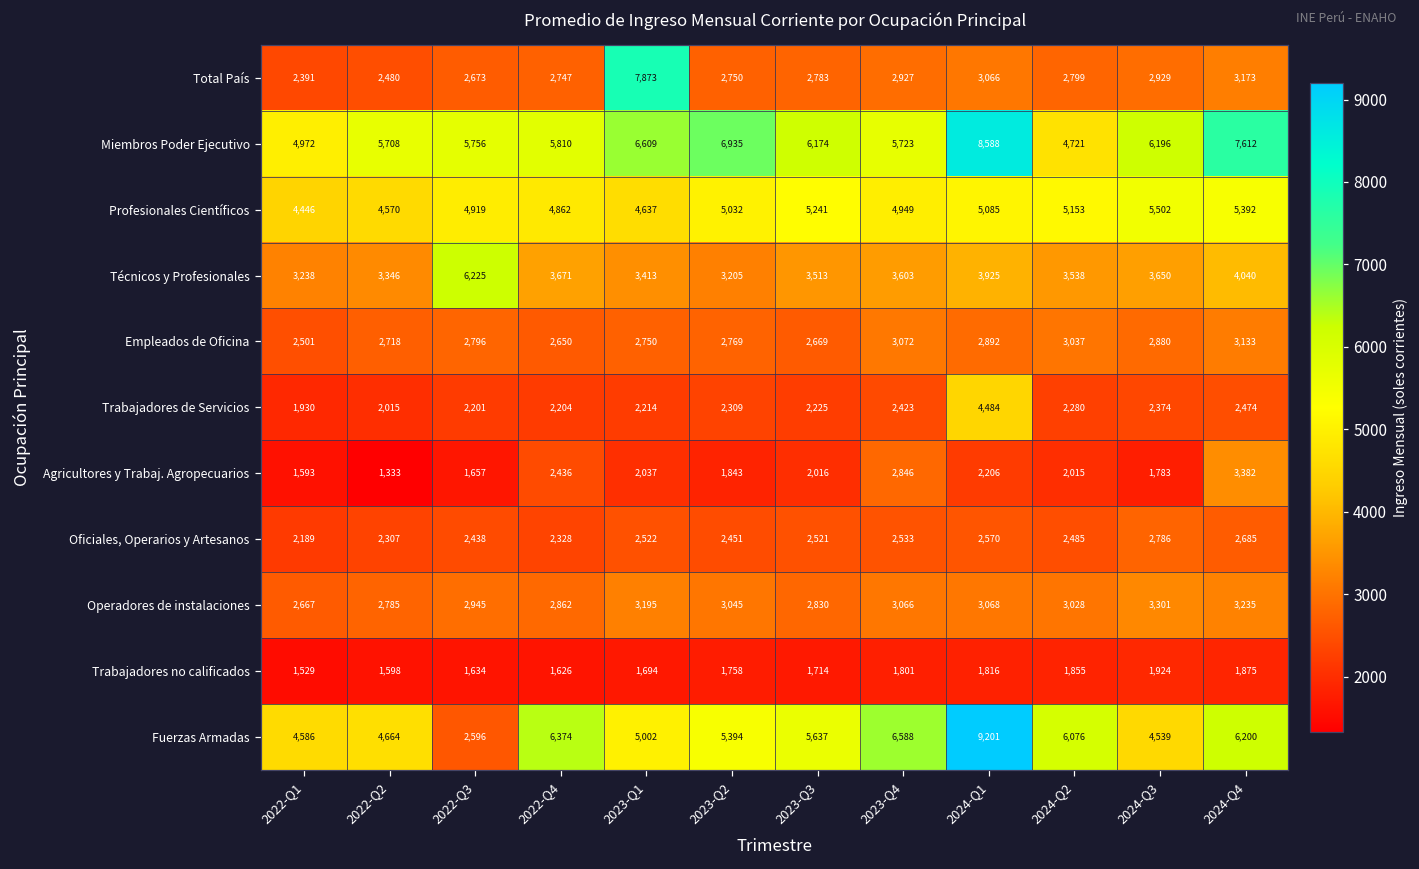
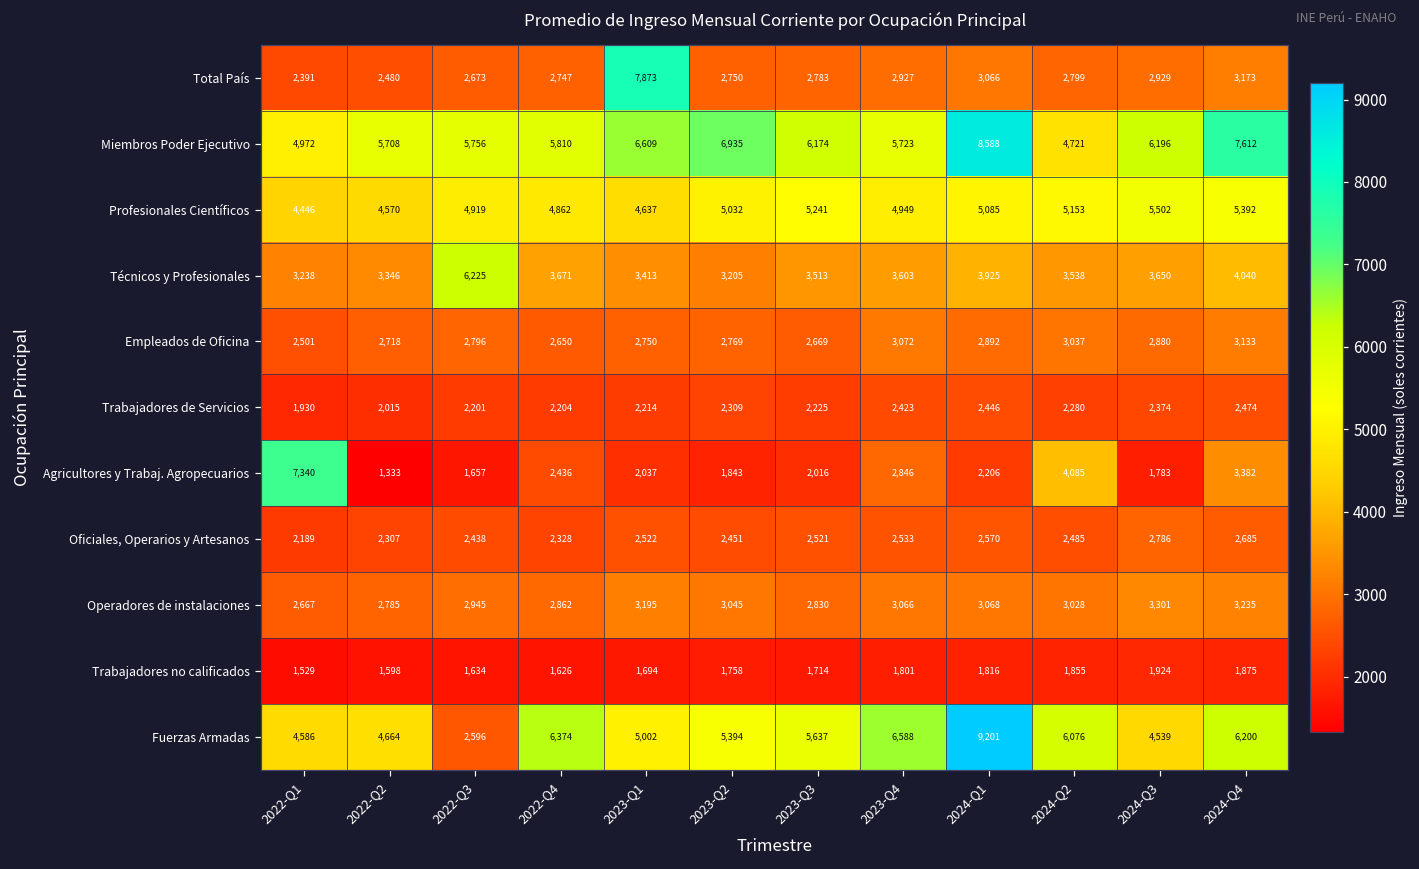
  {
    "Total País": {
      "2022-Q1": "2,391",
      "2022-Q2": "2,480",
      "2022-Q3": "2,673",
      "2022-Q4": "2,747",
      "2023-Q1": "7,873",
      "2023-Q2": "2,750",
      "2023-Q3": "2,783",
      "2023-Q4": "2,927",
      "2024-Q1": "3,066",
      "2024-Q2": "2,799",
      "2024-Q3": "2,929",
      "2024-Q4": "3,173"
    },
    "Miembros Poder Ejecutivo": {
      "2022-Q1": "4,972",
      "2022-Q2": "5,708",
      "2022-Q3": "5,756",
      "2022-Q4": "5,810",
      "2023-Q1": "6,609",
      "2023-Q2": "6,935",
      "2023-Q3": "6,174",
      "2023-Q4": "5,723",
      "2024-Q1": "8,588",
      "2024-Q2": "4,721",
      "2024-Q3": "6,196",
      "2024-Q4": "7,612"
    },
    "Profesionales Científicos": {
      "2022-Q1": "4,446",
      "2022-Q2": "4,570",
      "2022-Q3": "4,919",
      "2022-Q4": "4,862",
      "2023-Q1": "4,637",
      "2023-Q2": "5,032",
      "2023-Q3": "5,241",
      "2023-Q4": "4,949",
      "2024-Q1": "5,085",
      "2024-Q2": "5,153",
      "2024-Q3": "5,502",
      "2024-Q4": "5,392"
    },
    "Técnicos y Profesionales": {
      "2022-Q1": "3,238",
      "2022-Q2": "3,346",
      "2022-Q3": "6,225",
      "2022-Q4": "3,671",
      "2023-Q1": "3,413",
      "2023-Q2": "3,205",
      "2023-Q3": "3,513",
      "2023-Q4": "3,603",
      "2024-Q1": "3,925",
      "2024-Q2": "3,538",
      "2024-Q3": "3,650",
      "2024-Q4": "4,040"
    },
    "Empleados de Oficina": {
      "2022-Q1": "2,501",
      "2022-Q2": "2,718",
      "2022-Q3": "2,796",
      "2022-Q4": "2,650",
      "2023-Q1": "2,750",
      "2023-Q2": "2,769",
      "2023-Q3": "2,669",
      "2023-Q4": "3,072",
      "2024-Q1": "2,892",
      "2024-Q2": "3,037",
      "2024-Q3": "2,880",
      "2024-Q4": "3,133"
    },
    "Trabajadores de Servicios": {
      "2022-Q1": "1,930",
      "2022-Q2": "2,015",
      "2022-Q3": "2,201",
      "2022-Q4": "2,204",
      "2023-Q1": "2,214",
      "2023-Q2": "2,309",
      "2023-Q3": "2,225",
      "2023-Q4": "2,423",
-     "2024-Q1": "4,484",
+     "2024-Q1": "2,446",
      "2024-Q2": "2,280",
      "2024-Q3": "2,374",
      "2024-Q4": "2,474"
    },
    "Agricultores y Trabaj. Agropecuarios": {
-     "2022-Q1": "1,593",
+     "2022-Q1": "7,340",
      "2022-Q2": "1,333",
      "2022-Q3": "1,657",
      "2022-Q4": "2,436",
      "2023-Q1": "2,037",
      "2023-Q2": "1,843",
      "2023-Q3": "2,016",
      "2023-Q4": "2,846",
      "2024-Q1": "2,206",
-     "2024-Q2": "2,015",
+     "2024-Q2": "4,085",
      "2024-Q3": "1,783",
      "2024-Q4": "3,382"
    },
    "Oficiales, Operarios y Artesanos": {
      "2022-Q1": "2,189",
      "2022-Q2": "2,307",
      "2022-Q3": "2,438",
      "2022-Q4": "2,328",
      "2023-Q1": "2,522",
      "2023-Q2": "2,451",
      "2023-Q3": "2,521",
      "2023-Q4": "2,533",
      "2024-Q1": "2,570",
      "2024-Q2": "2,485",
      "2024-Q3": "2,786",
      "2024-Q4": "2,685"
    },
    "Operadores de instalaciones": {
      "2022-Q1": "2,667",
      "2022-Q2": "2,785",
      "2022-Q3": "2,945",
      "2022-Q4": "2,862",
      "2023-Q1": "3,195",
      "2023-Q2": "3,045",
      "2023-Q3": "2,830",
      "2023-Q4": "3,066",
      "2024-Q1": "3,068",
      "2024-Q2": "3,028",
      "2024-Q3": "3,301",
      "2024-Q4": "3,235"
    },
    "Trabajadores no calificados": {
      "2022-Q1": "1,529",
      "2022-Q2": "1,598",
      "2022-Q3": "1,634",
      "2022-Q4": "1,626",
      "2023-Q1": "1,694",
      "2023-Q2": "1,758",
      "2023-Q3": "1,714",
      "2023-Q4": "1,801",
      "2024-Q1": "1,816",
      "2024-Q2": "1,855",
      "2024-Q3": "1,924",
      "2024-Q4": "1,875"
    },
    "Fuerzas Armadas": {
      "2022-Q1": "4,586",
      "2022-Q2": "4,664",
      "2022-Q3": "2,596",
      "2022-Q4": "6,374",
      "2023-Q1": "5,002",
      "2023-Q2": "5,394",
      "2023-Q3": "5,637",
      "2023-Q4": "6,588",
      "2024-Q1": "9,201",
      "2024-Q2": "6,076",
      "2024-Q3": "4,539",
      "2024-Q4": "6,200"
    }
  }
